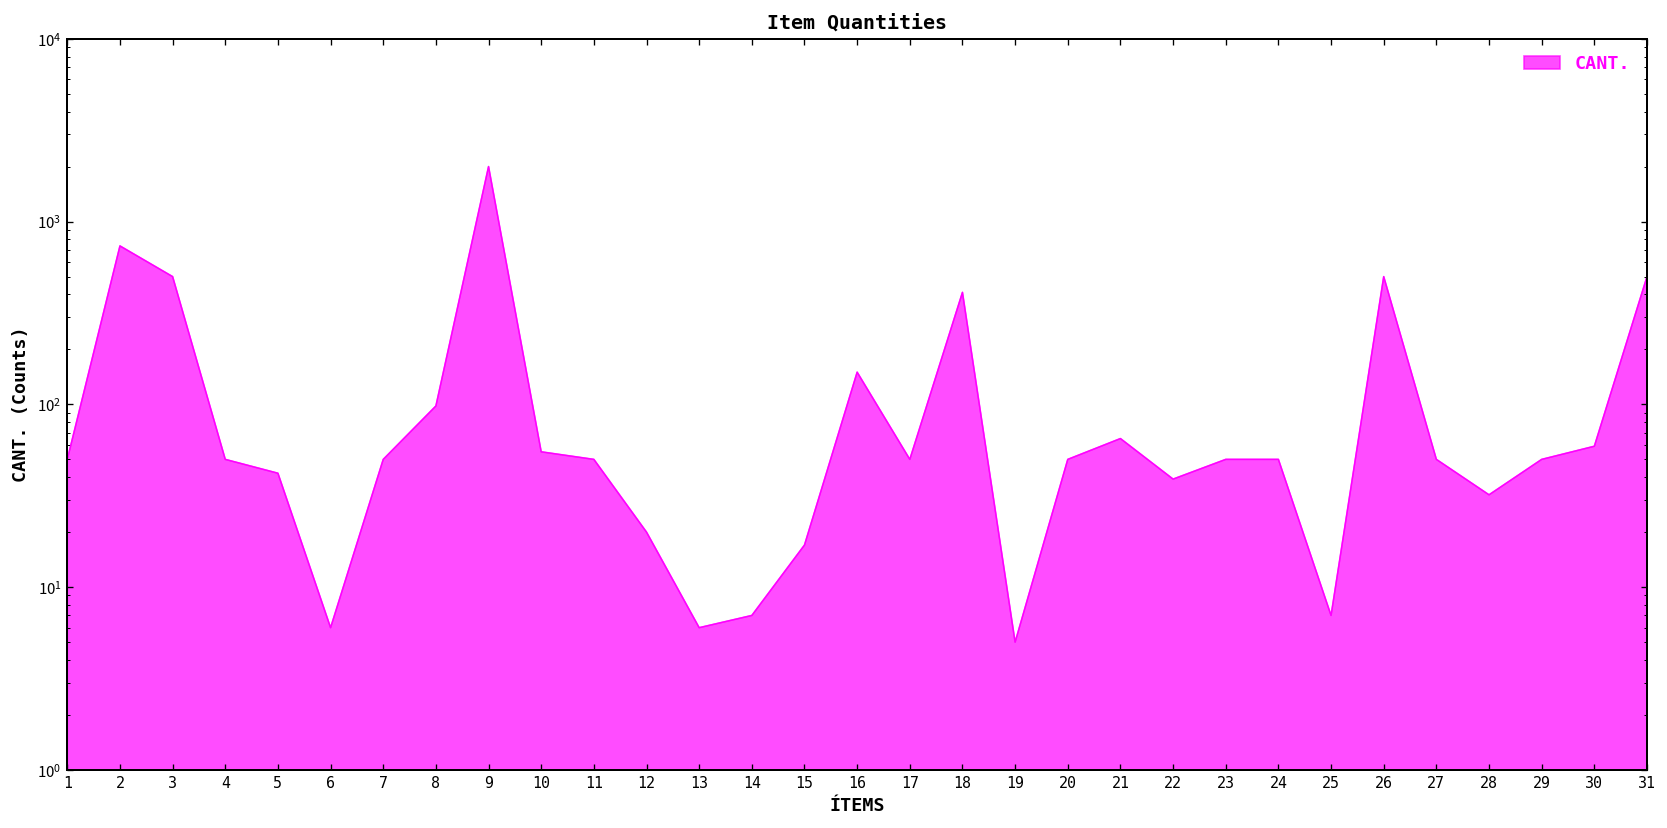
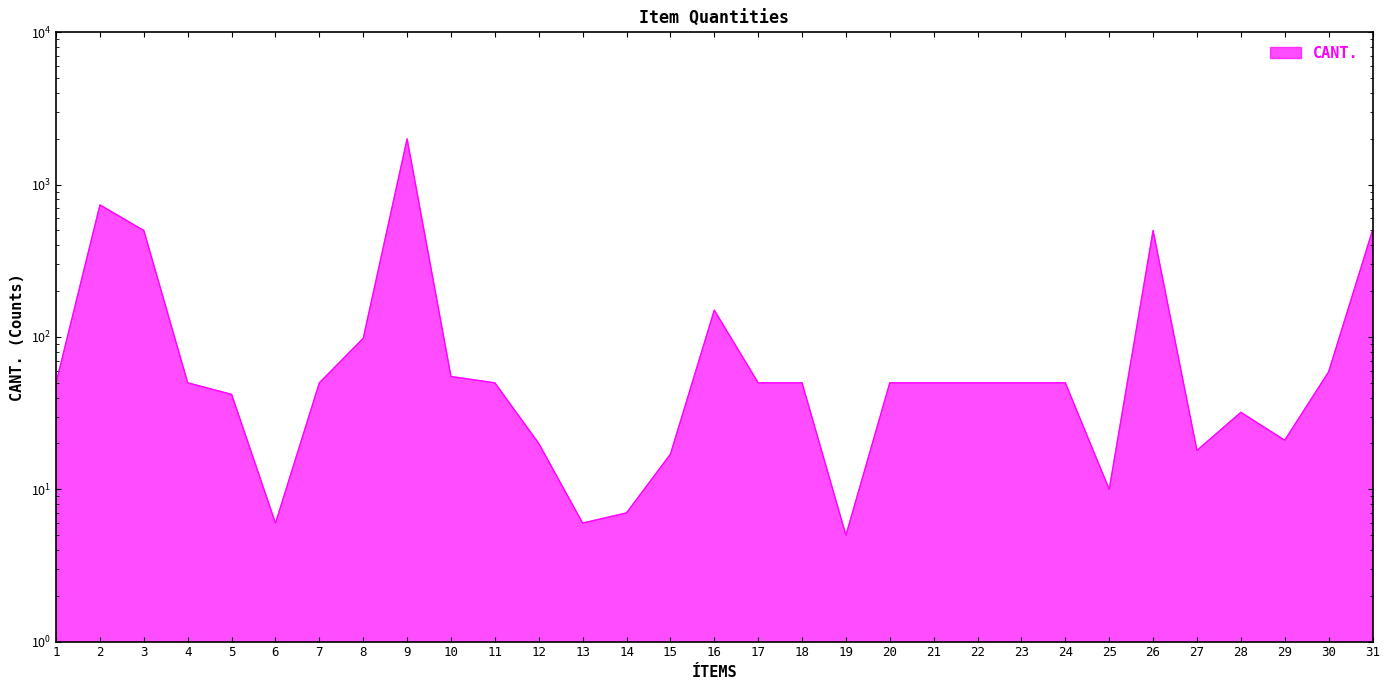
  {
    "1": 50,
    "2": 700,
    "3": 500,
    "4": 50,
    "5": 42,
    "6": 6,
    "7": 50,
    "8": 100,
    "9": 2000,
    "10": 55,
    "11": 50,
    "12": 20,
    "13": 6,
    "14": 7,
    "15": 17,
    "16": 150,
    "17": 50,
-   "18": 410,
+   "18": 50,
    "19": 5,
    "20": 50,
-   "21": 65,
-   "22": 39,
+   "21": 50,
+   "22": 50,
    "23": 50,
    "24": 50,
-   "25": 7,
+   "25": 10,
    "26": 500,
-   "27": 50,
+   "27": 18,
    "28": 32,
-   "29": 50,
+   "29": 21,
    "30": 59,
    "31": 500
  }
